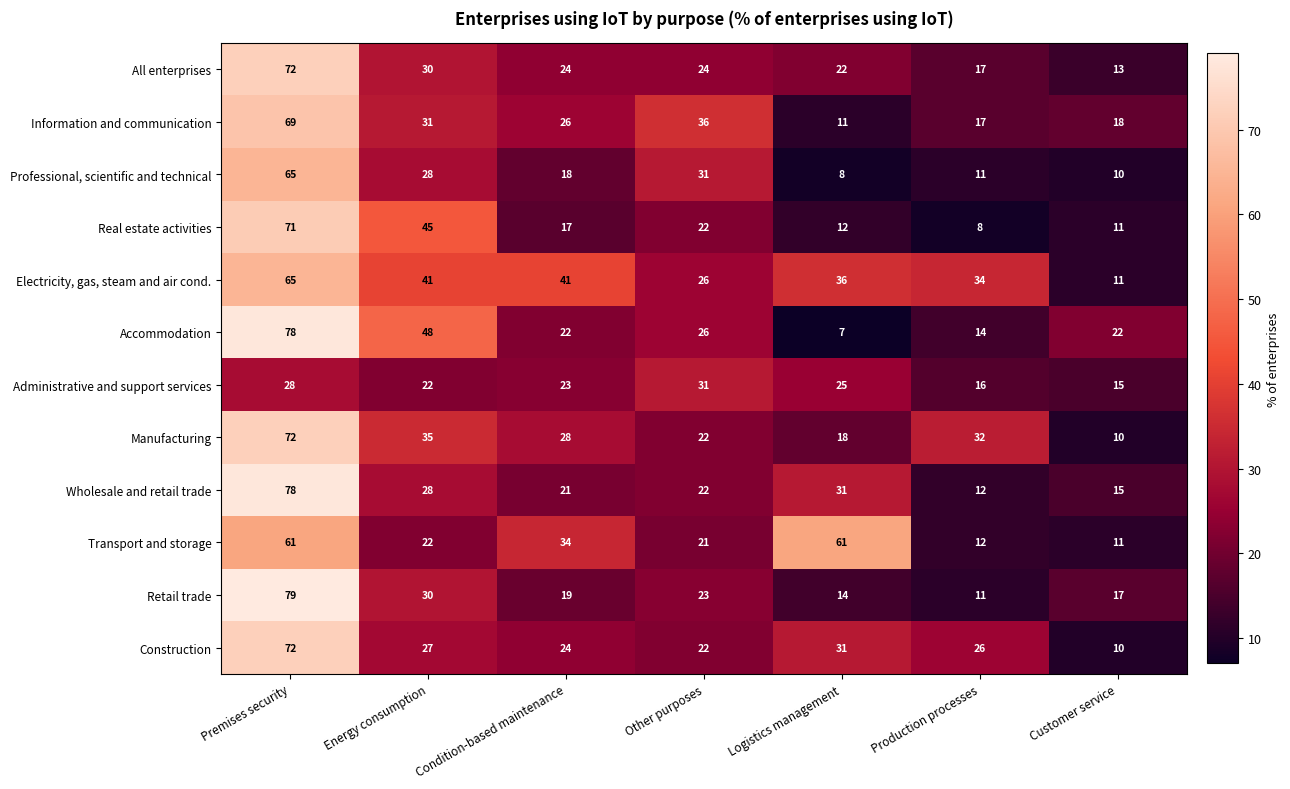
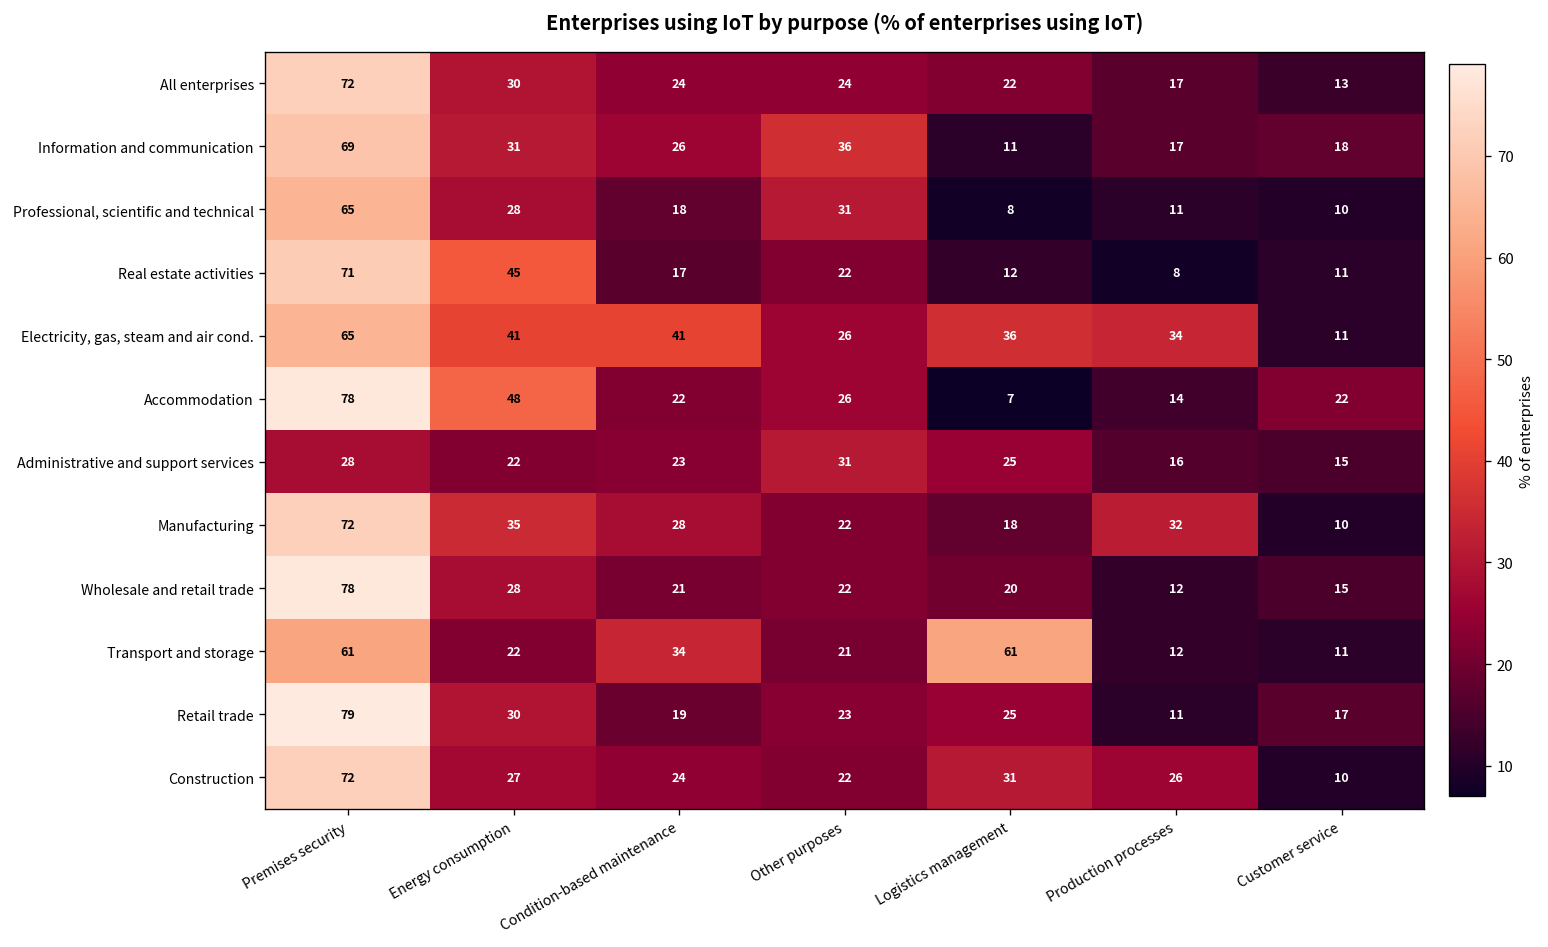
  {
    "All enterprises": {
      "Premises security": 72,
      "Energy consumption": 30,
      "Condition-based maintenance": 24,
      "Other purposes": 24,
      "Logistics management": 22,
      "Production processes": 17,
      "Customer service": 13
    },
    "Information and communication": {
      "Premises security": 69,
      "Energy consumption": 31,
      "Condition-based maintenance": 26,
      "Other purposes": 36,
      "Logistics management": 11,
      "Production processes": 17,
      "Customer service": 18
    },
    "Professional, scientific and technical": {
      "Premises security": 65,
      "Energy consumption": 28,
      "Condition-based maintenance": 18,
      "Other purposes": 31,
      "Logistics management": 8,
      "Production processes": 11,
      "Customer service": 10
    },
    "Real estate activities": {
      "Premises security": 71,
      "Energy consumption": 45,
      "Condition-based maintenance": 17,
      "Other purposes": 22,
      "Logistics management": 12,
      "Production processes": 8,
      "Customer service": 11
    },
    "Electricity, gas, steam and air cond.": {
      "Premises security": 65,
      "Energy consumption": 41,
      "Condition-based maintenance": 41,
      "Other purposes": 26,
      "Logistics management": 36,
      "Production processes": 34,
      "Customer service": 11
    },
    "Accommodation": {
      "Premises security": 78,
      "Energy consumption": 48,
      "Condition-based maintenance": 22,
      "Other purposes": 26,
      "Logistics management": 7,
      "Production processes": 14,
      "Customer service": 22
    },
    "Administrative and support services": {
      "Premises security": 28,
      "Energy consumption": 22,
      "Condition-based maintenance": 23,
      "Other purposes": 31,
      "Logistics management": 25,
      "Production processes": 16,
      "Customer service": 15
    },
    "Manufacturing": {
      "Premises security": 72,
      "Energy consumption": 35,
      "Condition-based maintenance": 28,
      "Other purposes": 22,
      "Logistics management": 18,
      "Production processes": 32,
      "Customer service": 10
    },
    "Wholesale and retail trade": {
      "Premises security": 78,
      "Energy consumption": 28,
      "Condition-based maintenance": 21,
      "Other purposes": 22,
-     "Logistics management": 31,
+     "Logistics management": 20,
      "Production processes": 12,
      "Customer service": 15
    },
    "Transport and storage": {
      "Premises security": 61,
      "Energy consumption": 22,
      "Condition-based maintenance": 34,
      "Other purposes": 21,
      "Logistics management": 61,
      "Production processes": 12,
      "Customer service": 11
    },
    "Retail trade": {
      "Premises security": 79,
      "Energy consumption": 30,
      "Condition-based maintenance": 19,
      "Other purposes": 23,
-     "Logistics management": 14,
+     "Logistics management": 25,
      "Production processes": 11,
      "Customer service": 17
    },
    "Construction": {
      "Premises security": 72,
      "Energy consumption": 27,
      "Condition-based maintenance": 24,
      "Other purposes": 22,
      "Logistics management": 31,
      "Production processes": 26,
      "Customer service": 10
    }
  }
